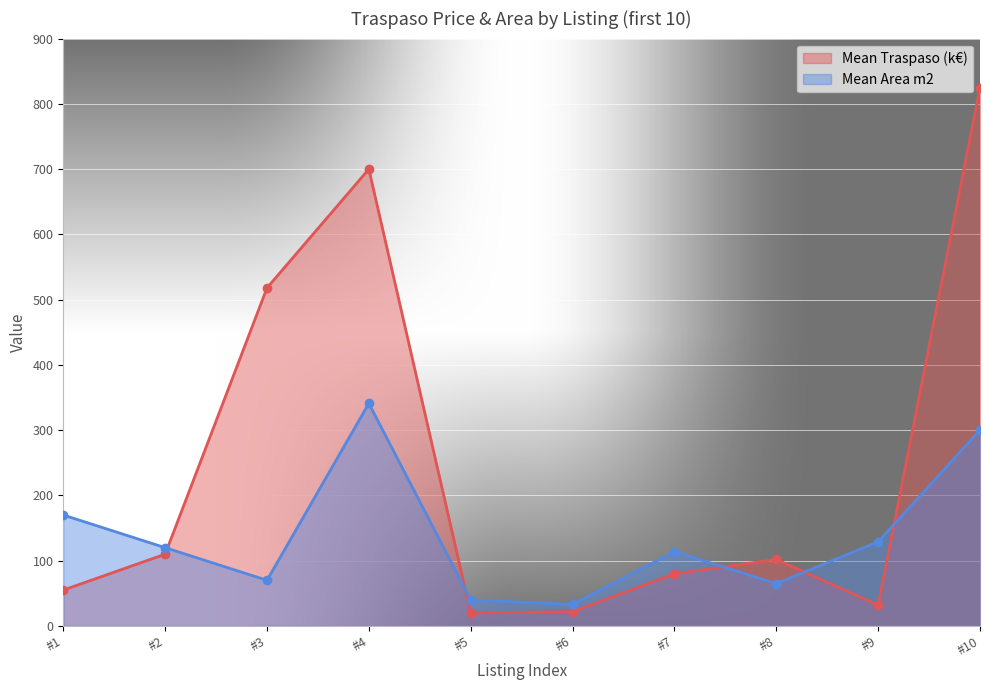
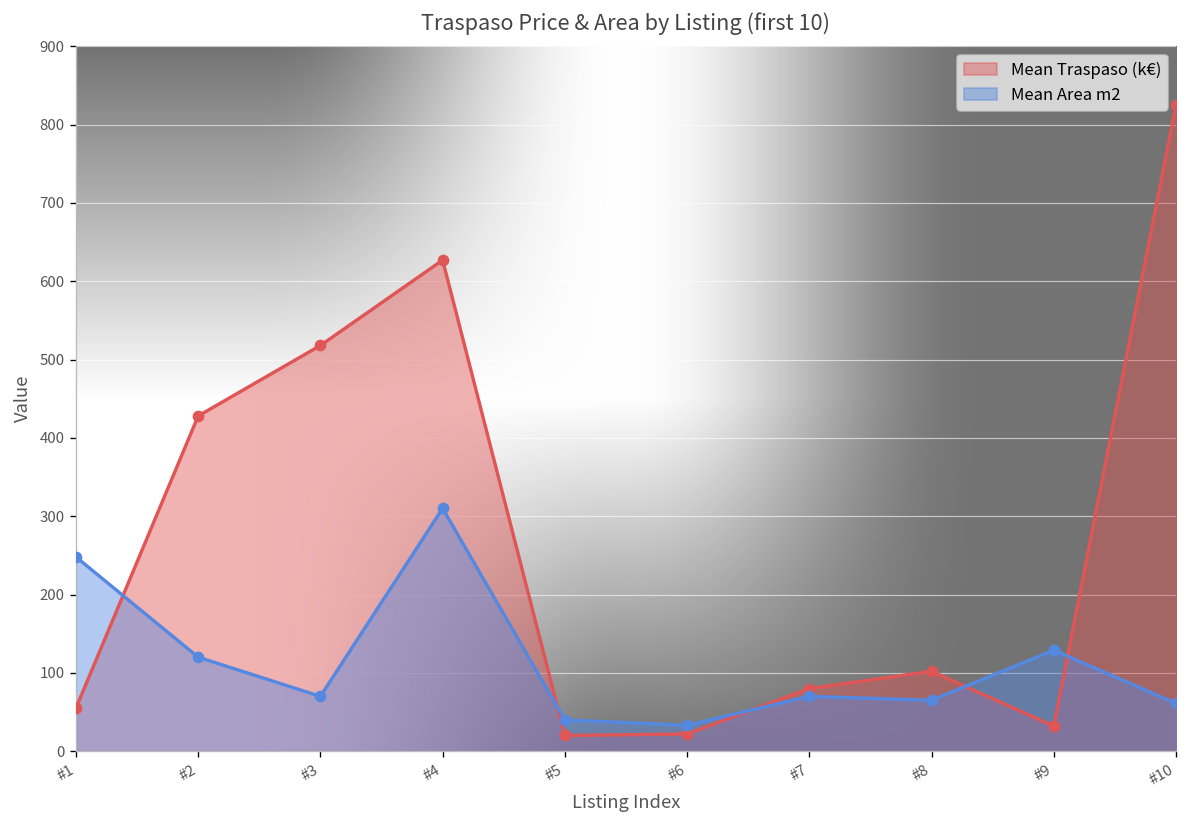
  {
    "Mean Traspaso (k€)": {
      "#1": 60,
-     "#2": 110,
+     "#2": 430,
      "#3": 520,
-     "#4": 700,
+     "#4": 630,
      "#5": 20,
      "#6": 20,
      "#7": 80,
      "#8": 100,
      "#9": 30,
      "#10": 830
    },
    "Mean Area m2": {
-     "#1": 170,
+     "#1": 250,
      "#2": 120,
      "#3": 70,
-     "#4": 340,
+     "#4": 310,
      "#5": 40,
      "#6": 30,
-     "#7": 110,
+     "#7": 70,
      "#8": 70,
      "#9": 130,
-     "#10": 300
+     "#10": 60
    }
  }
